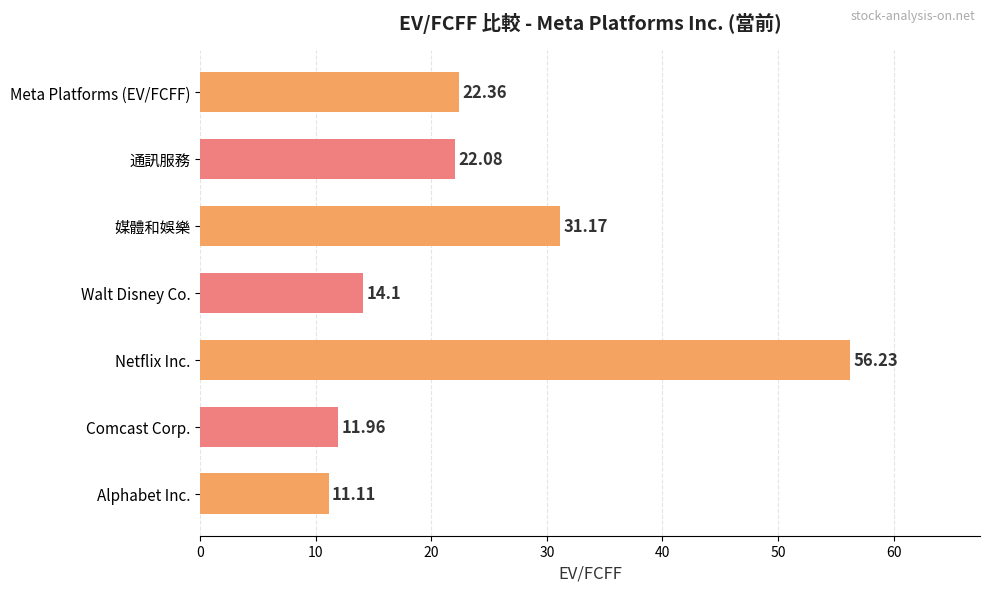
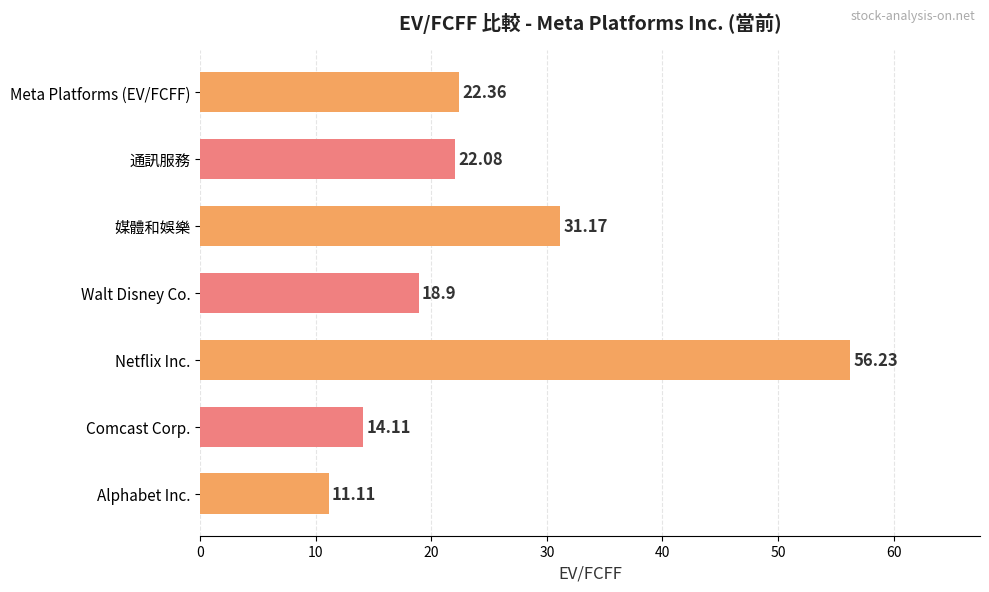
  {
    "Meta Platforms (EV/FCFF)": 22.36,
    "通訊服務": 22.08,
    "媒體和娛樂": 31.17,
-   "Walt Disney Co.": 14.1,
+   "Walt Disney Co.": 18.9,
    "Netflix Inc.": 56.23,
-   "Comcast Corp.": 11.96,
+   "Comcast Corp.": 14.11,
    "Alphabet Inc.": 11.11
  }
